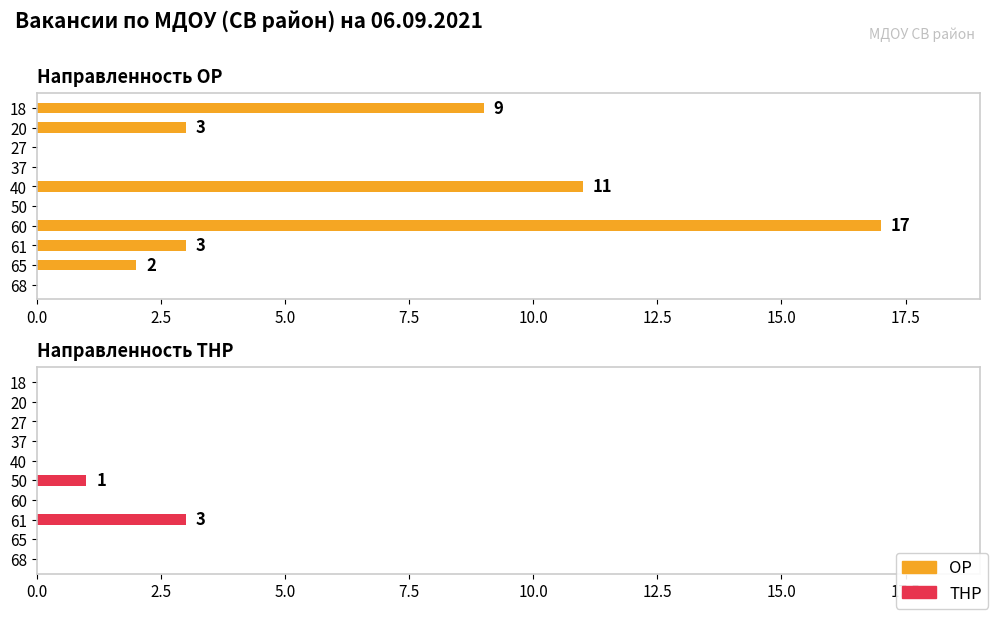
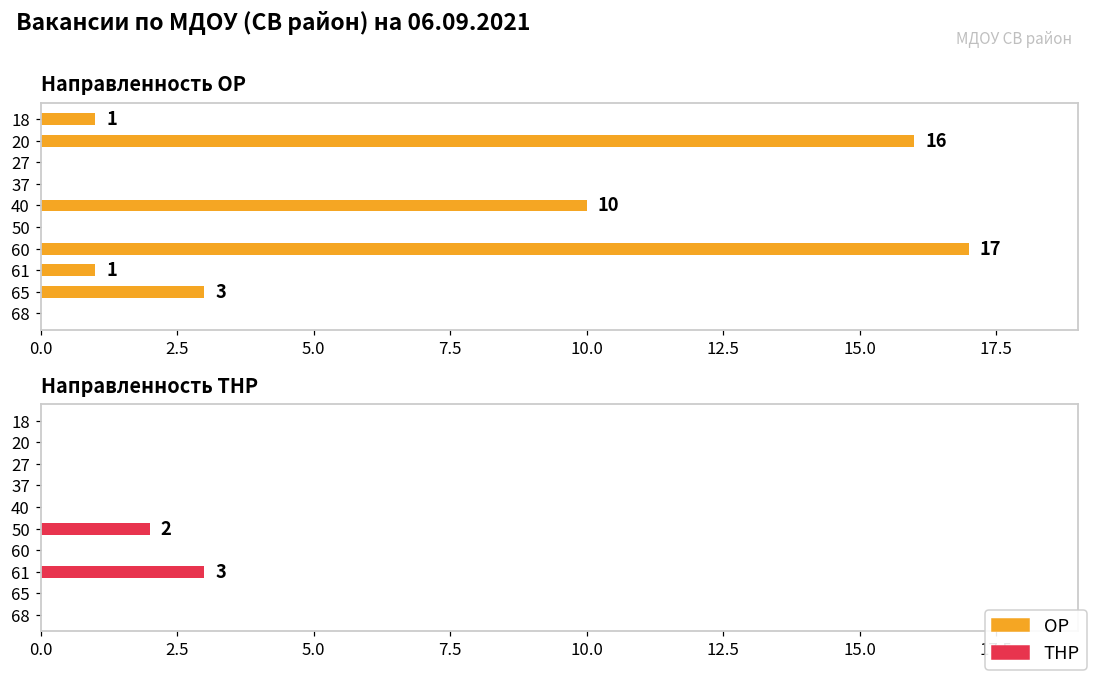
  {
    "Направленность ОР": {
-     "18": 9,
-     "20": 3,
-     "40": 11,
+     "18": 1,
+     "20": 16,
+     "40": 10,
      "60": 17,
-     "61": 3,
-     "65": 2
+     "61": 1,
+     "65": 3
    },
    "Направленность ТНР": {
-     "50": 1,
+     "50": 2,
      "61": 3
    }
  }
